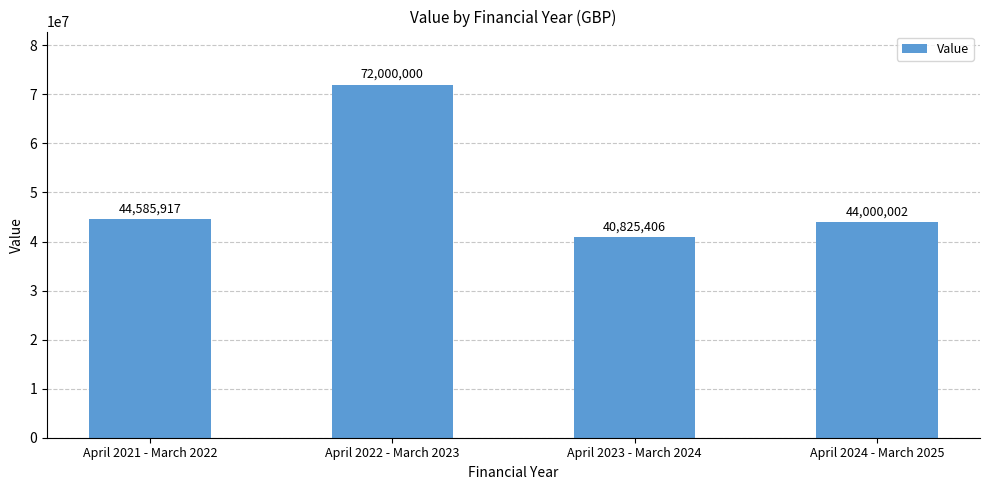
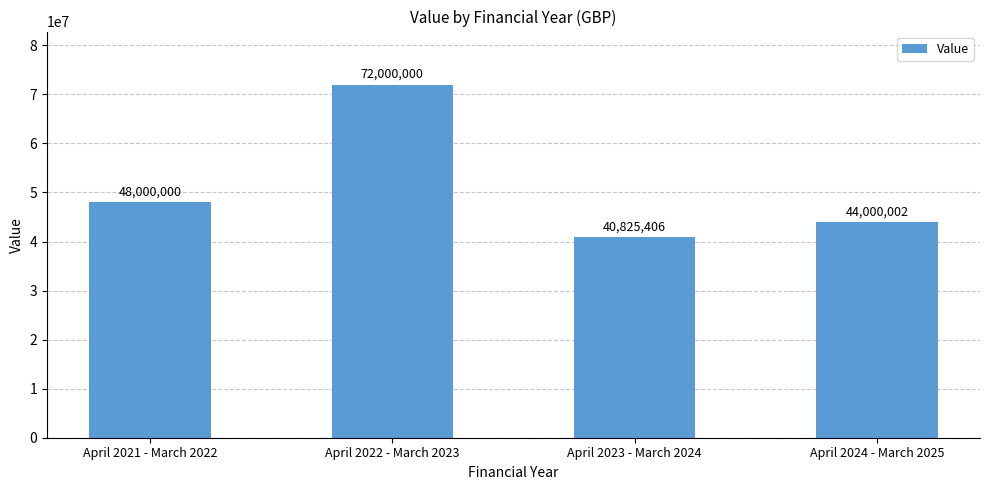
  {
-   "April 2021 - March 2022": "44,585,917",
+   "April 2021 - March 2022": "48,000,000",
    "April 2022 - March 2023": "72,000,000",
    "April 2023 - March 2024": "40,825,406",
    "April 2024 - March 2025": "44,000,002"
  }
